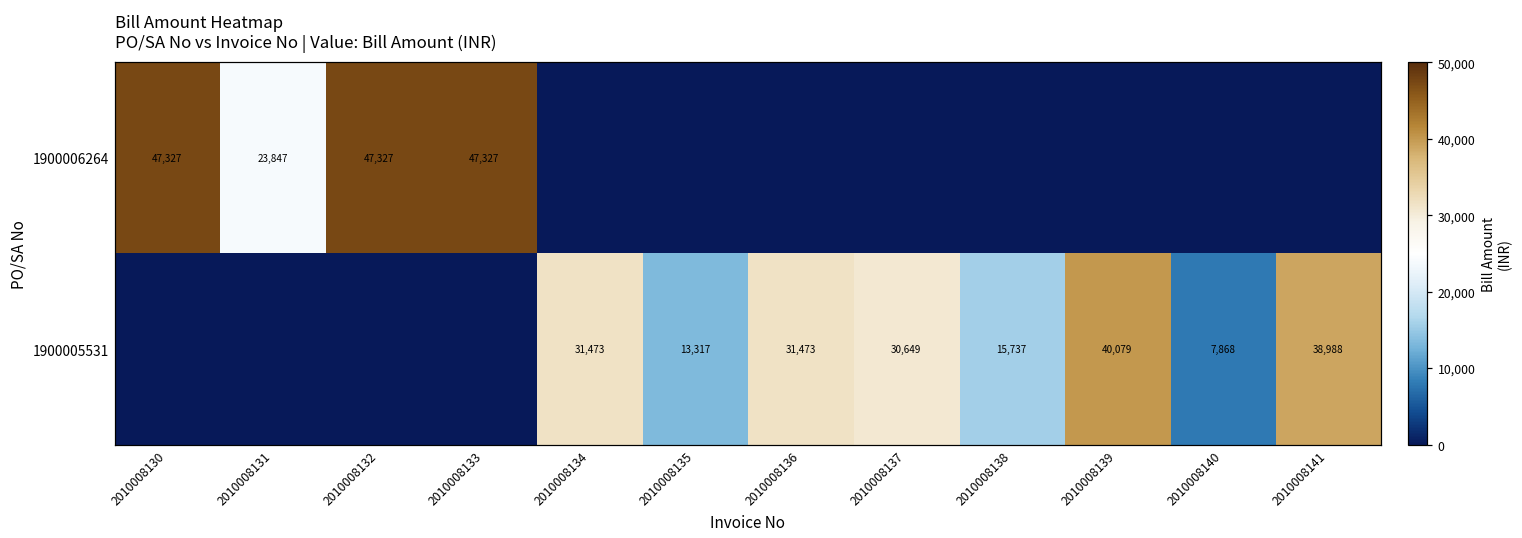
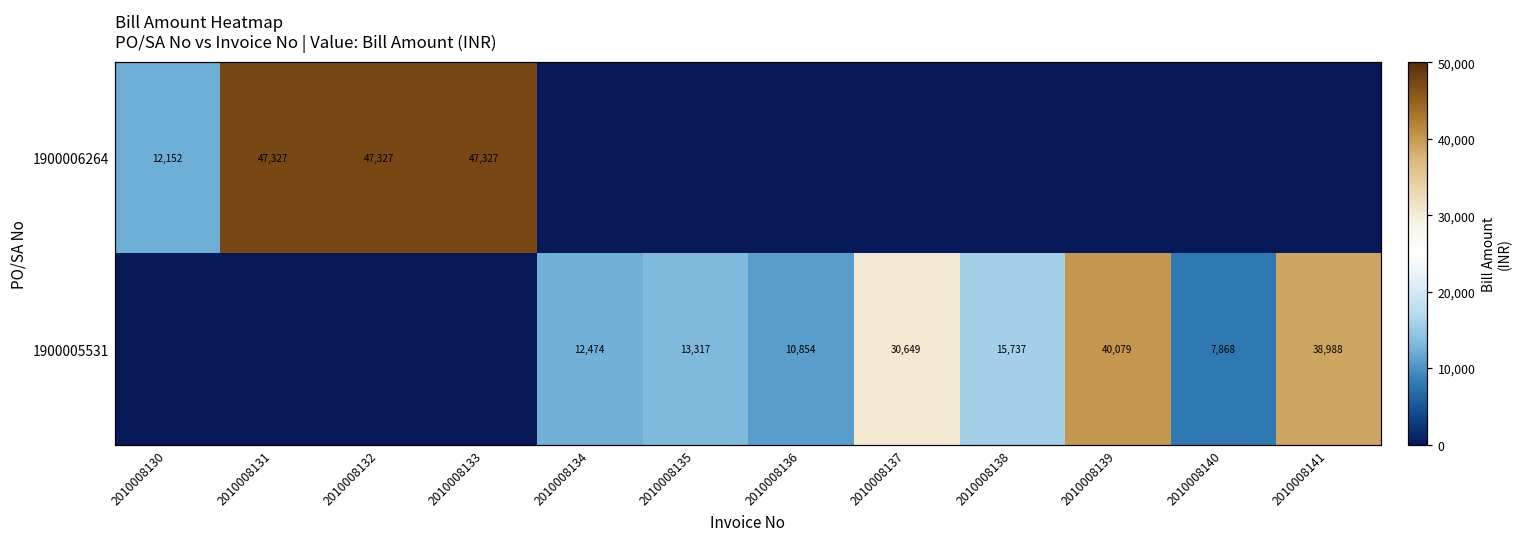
  {
    "1900006264": {
-     "2010008130": "47,327",
-     "2010008131": "23,847",
+     "2010008130": "12,152",
+     "2010008131": "47,327",
      "2010008132": "47,327",
      "2010008133": "47,327"
    },
    "1900005531": {
-     "2010008134": "31,473",
+     "2010008134": "12,474",
      "2010008135": "13,317",
-     "2010008136": "31,473",
+     "2010008136": "10,854",
      "2010008137": "30,649",
      "2010008138": "15,737",
      "2010008139": "40,079",
      "2010008140": "7,868",
      "2010008141": "38,988"
    }
  }
